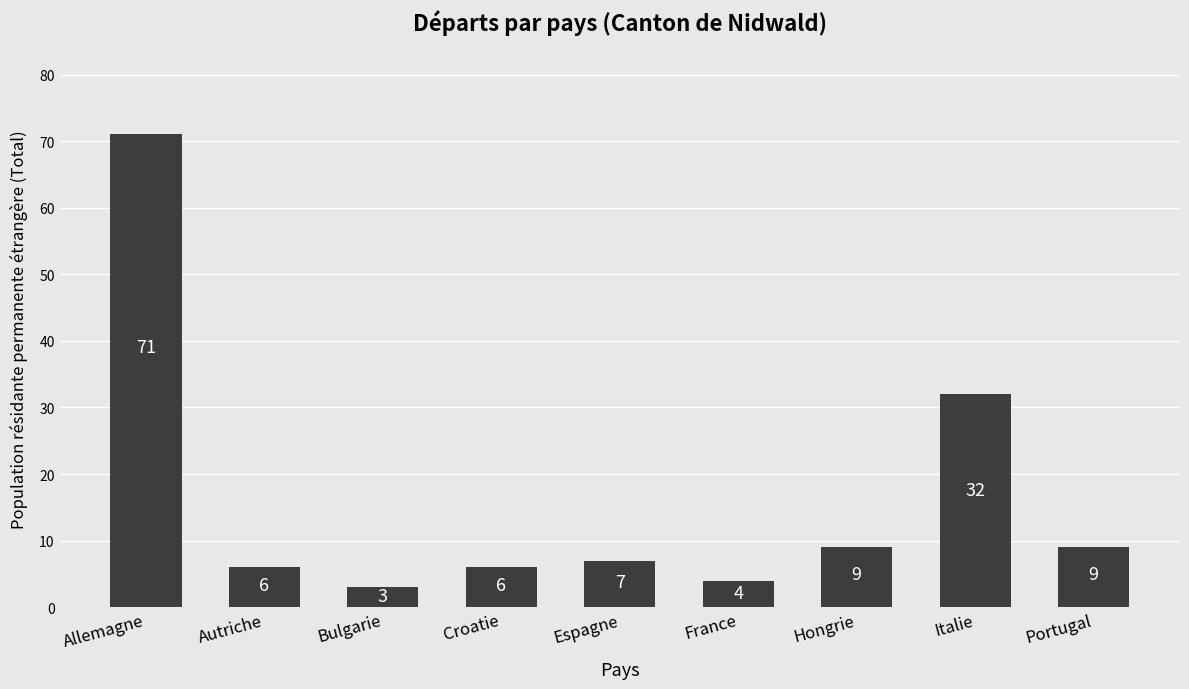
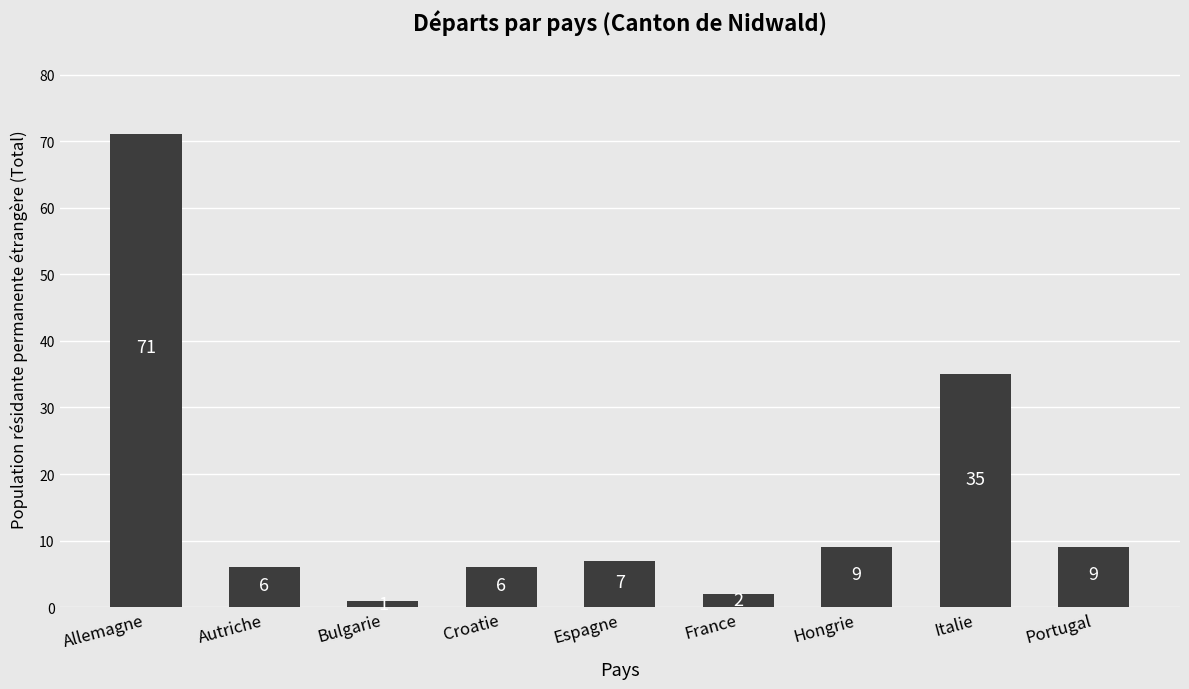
  {
    "Allemagne": 71,
    "Autriche": 6,
-   "Bulgarie": 3,
+   "Bulgarie": 1,
    "Croatie": 6,
    "Espagne": 7,
-   "France": 4,
+   "France": 2,
    "Hongrie": 9,
-   "Italie": 32,
+   "Italie": 35,
    "Portugal": 9
  }
